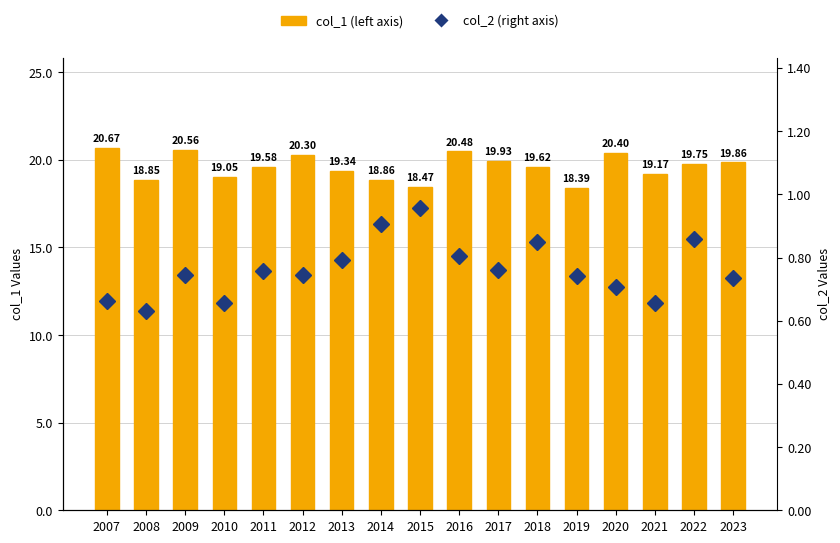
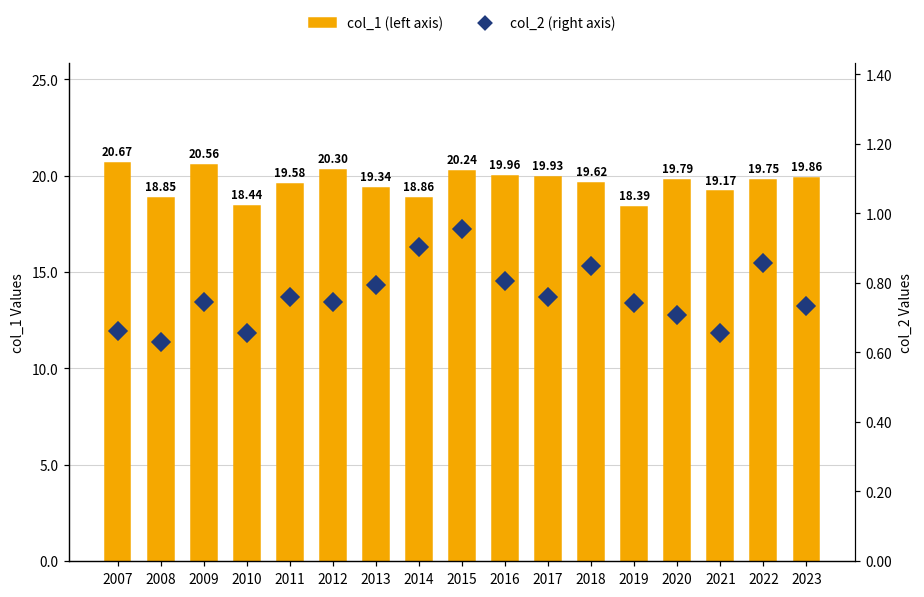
  {
    "col_1 (left axis)": {
      "2007": 20.67,
      "2008": 18.85,
      "2009": 20.56,
-     "2010": 19.05,
+     "2010": 18.44,
      "2011": 19.58,
      "2012": 20.30,
      "2013": 19.34,
      "2014": 18.86,
-     "2015": 18.47,
-     "2016": 20.48,
+     "2015": 20.24,
+     "2016": 19.96,
      "2017": 19.93,
      "2018": 19.62,
      "2019": 18.39,
-     "2020": 20.40,
+     "2020": 19.79,
      "2021": 19.17,
      "2022": 19.75,
      "2023": 19.86
    }
  }
